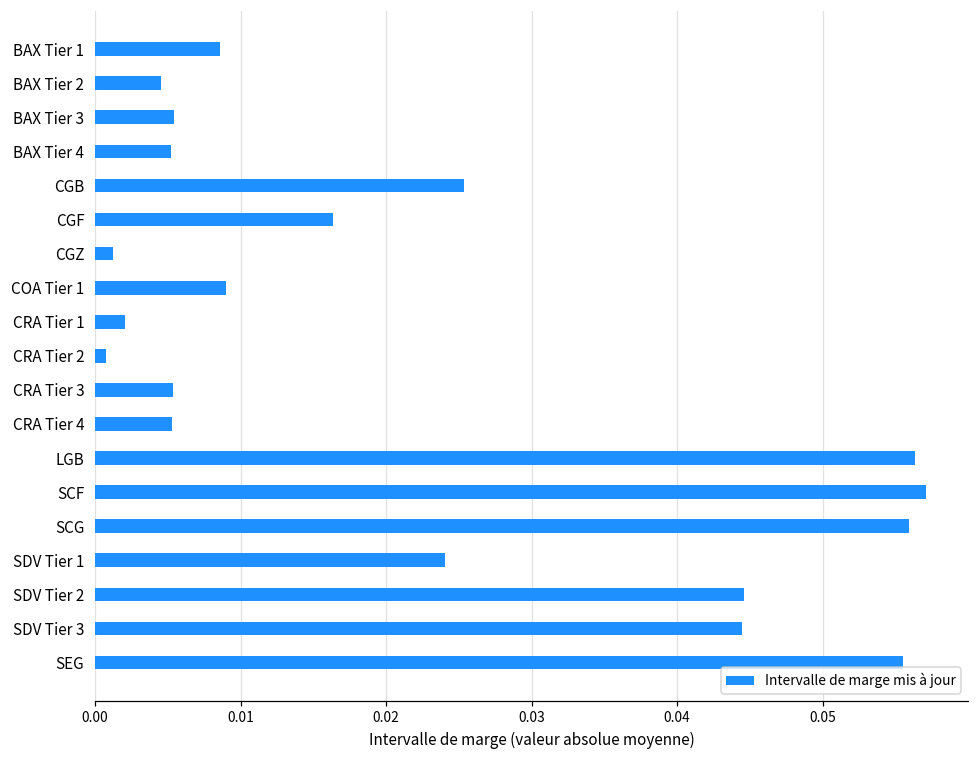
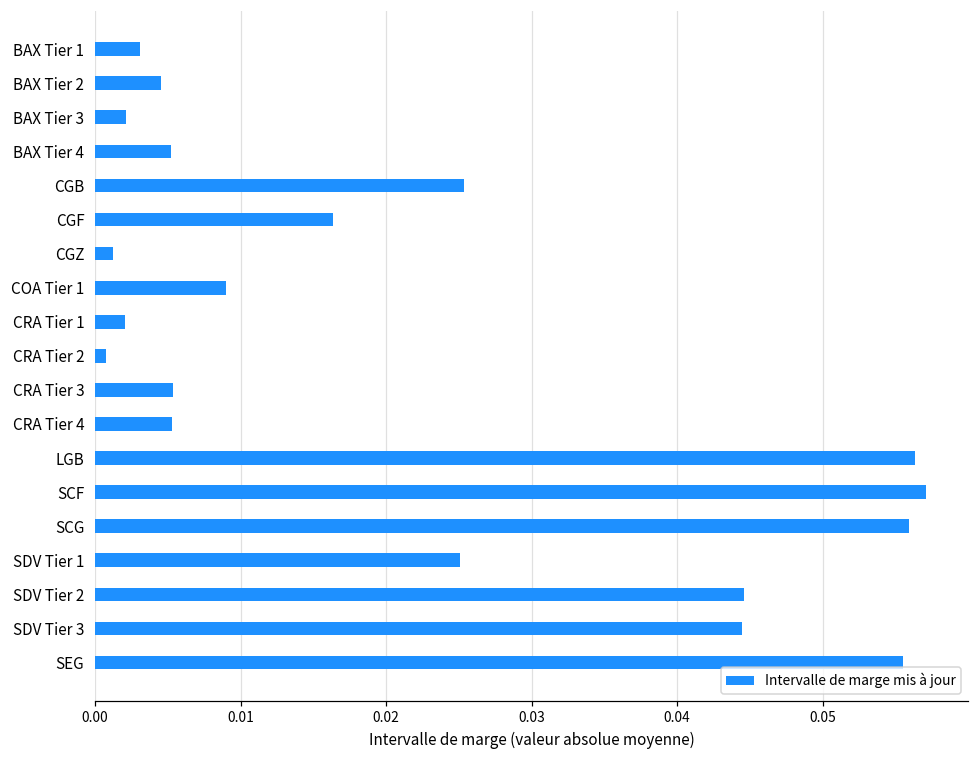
  {
-   "BAX Tier 1": 0.0086,
+   "BAX Tier 1": 0.0031,
    "BAX Tier 2": 0.0045,
-   "BAX Tier 3": 0.0054,
+   "BAX Tier 3": 0.0021,
    "BAX Tier 4": 0.0052,
    "CGB": 0.0254,
    "CGF": 0.0164,
    "CGZ": 0.0013,
    "COA Tier 1": 0.0090,
    "CRA Tier 1": 0.0021,
    "CRA Tier 2": 0.0007,
    "CRA Tier 3": 0.0053,
    "CRA Tier 4": 0.0053,
    "LGB": 0.0563,
    "SCF": 0.0571,
    "SCG": 0.0559,
-   "SDV Tier 1": 0.0240,
+   "SDV Tier 1": 0.0251,
    "SDV Tier 2": 0.0446,
    "SDV Tier 3": 0.0445,
    "SEG": 0.0555
  }
